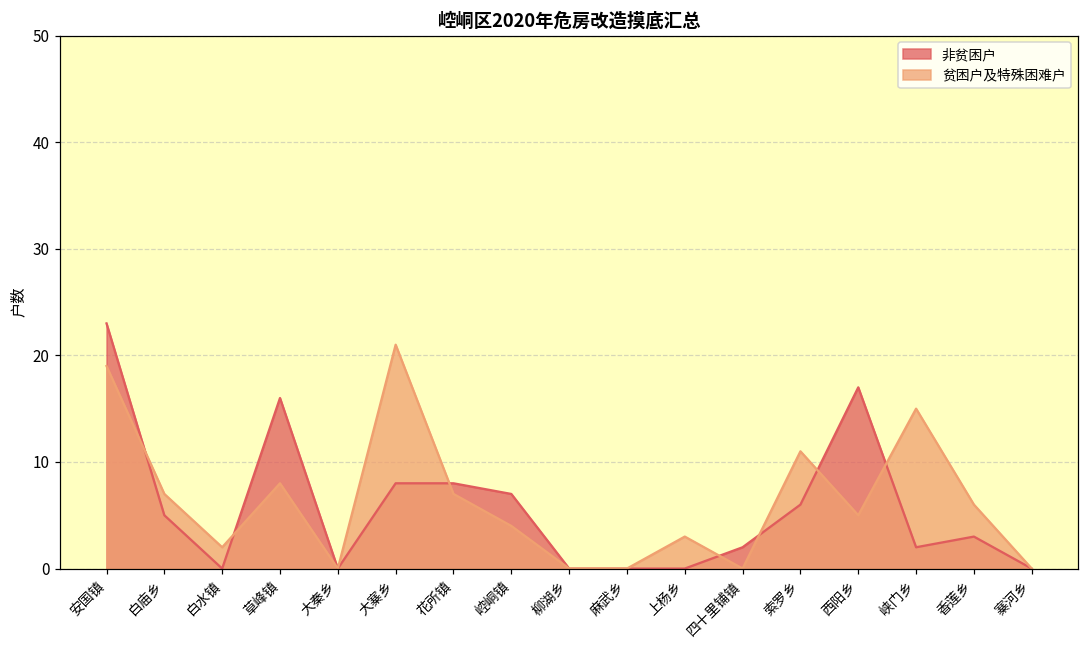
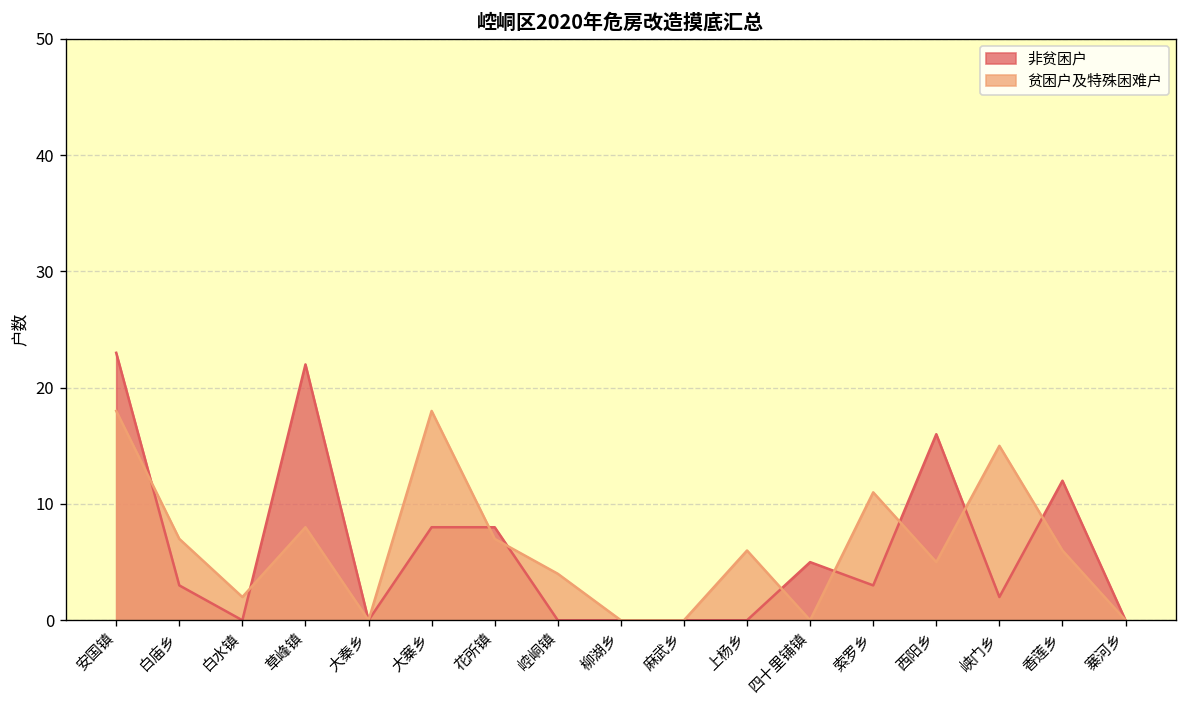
  {
    "非贫困户": {
      "安国镇": 23,
-     "白庙乡": 5,
+     "白庙乡": 3,
      "白水镇": 0,
-     "草峰镇": 16,
+     "草峰镇": 22,
      "大寨乡": 8,
      "花所镇": 8,
-     "崆峒镇": 7,
+     "崆峒镇": 0,
      "上杨乡": 0,
-     "四十里铺镇": 2,
-     "索罗乡": 6,
-     "西阳乡": 17,
+     "四十里铺镇": 5,
+     "索罗乡": 3,
+     "西阳乡": 16,
      "峡门乡": 2,
-     "香莲乡": 3
+     "香莲乡": 12
    },
    "贫困户及特殊困难户": {
-     "安国镇": 19,
+     "安国镇": 18,
      "白庙乡": 7,
      "白水镇": 2,
      "草峰镇": 8,
-     "大寨乡": 21,
+     "大寨乡": 18,
      "花所镇": 7,
      "崆峒镇": 4,
-     "上杨乡": 3,
+     "上杨乡": 6,
      "四十里铺镇": 0,
      "索罗乡": 11,
      "西阳乡": 5,
      "峡门乡": 15,
      "香莲乡": 6
    }
  }
